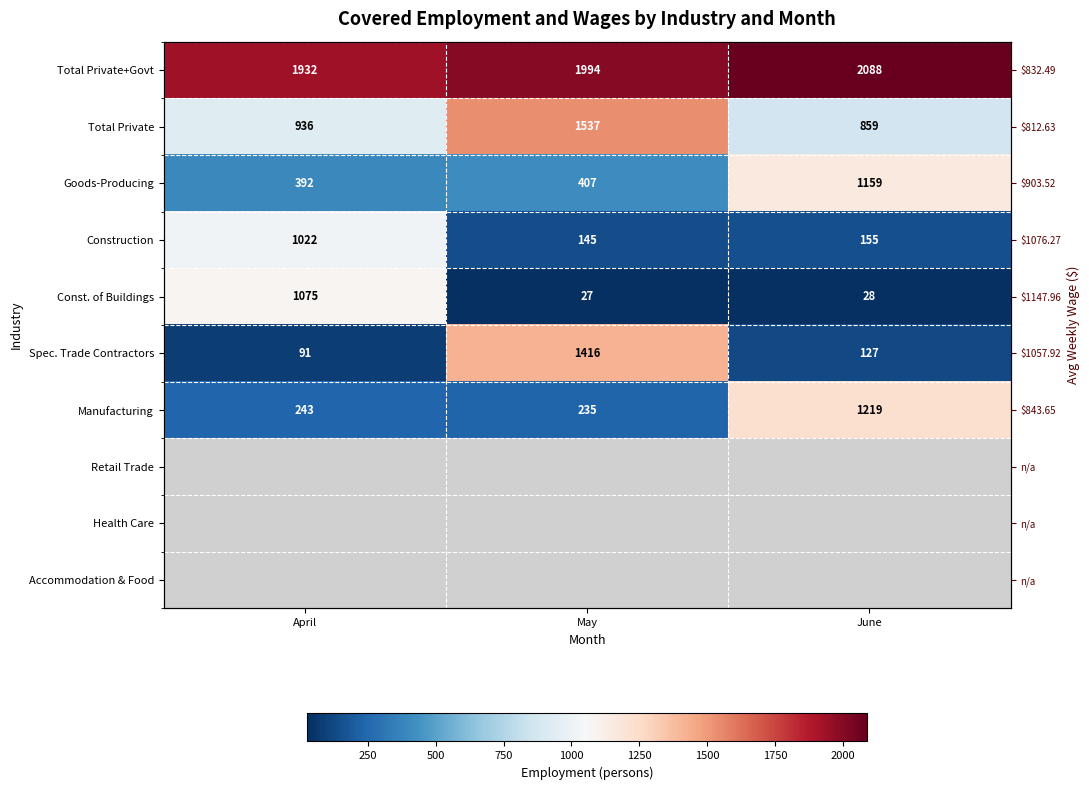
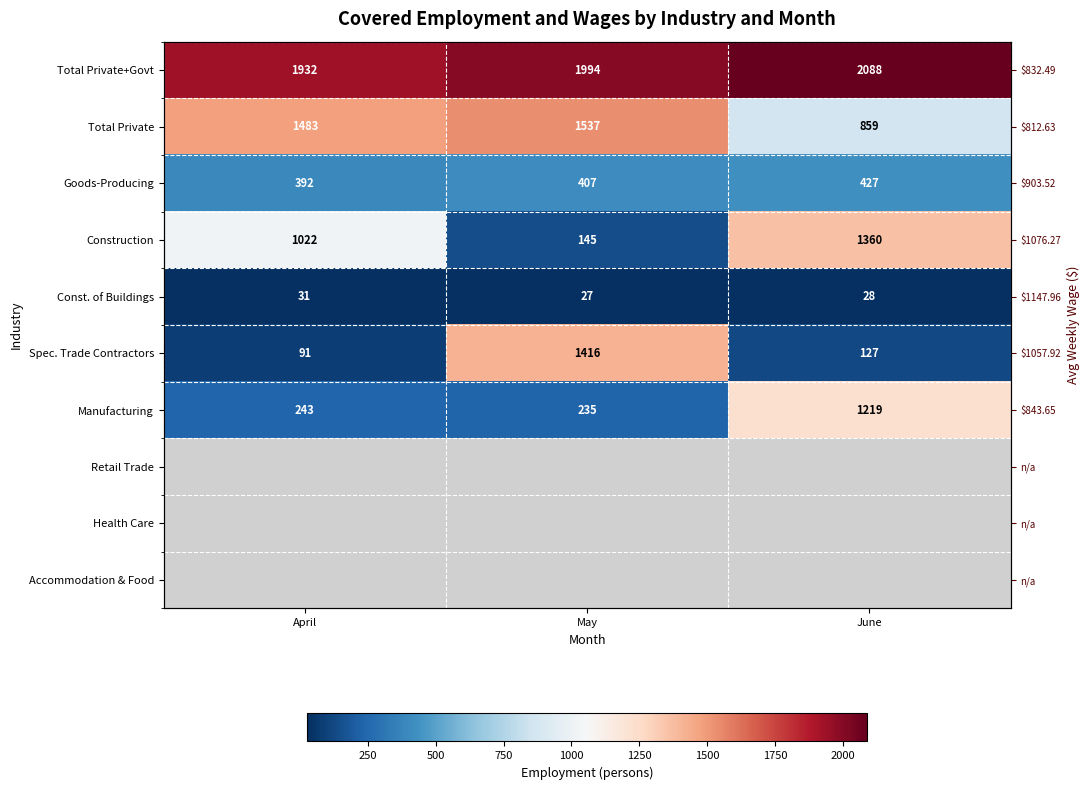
  {
    "Total Private+Govt": {
      "April": 1932,
      "May": 1994,
      "June": 2088
    },
    "Total Private": {
-     "April": 936,
+     "April": 1483,
      "May": 1537,
      "June": 859
    },
    "Goods-Producing": {
      "April": 392,
      "May": 407,
-     "June": 1159
+     "June": 427
    },
    "Construction": {
      "April": 1022,
      "May": 145,
-     "June": 155
+     "June": 1360
    },
    "Const. of Buildings": {
-     "April": 1075,
+     "April": 31,
      "May": 27,
      "June": 28
    },
    "Spec. Trade Contractors": {
      "April": 91,
      "May": 1416,
      "June": 127
    },
    "Manufacturing": {
      "April": 243,
      "May": 235,
      "June": 1219
    }
  }
